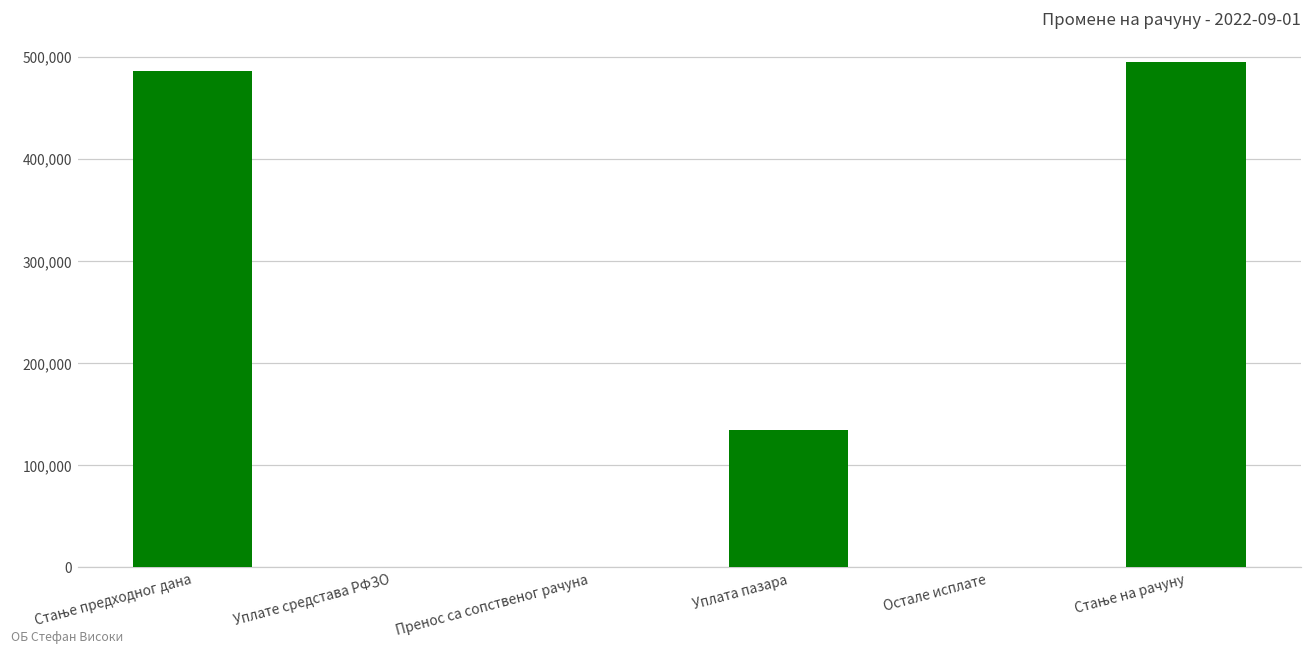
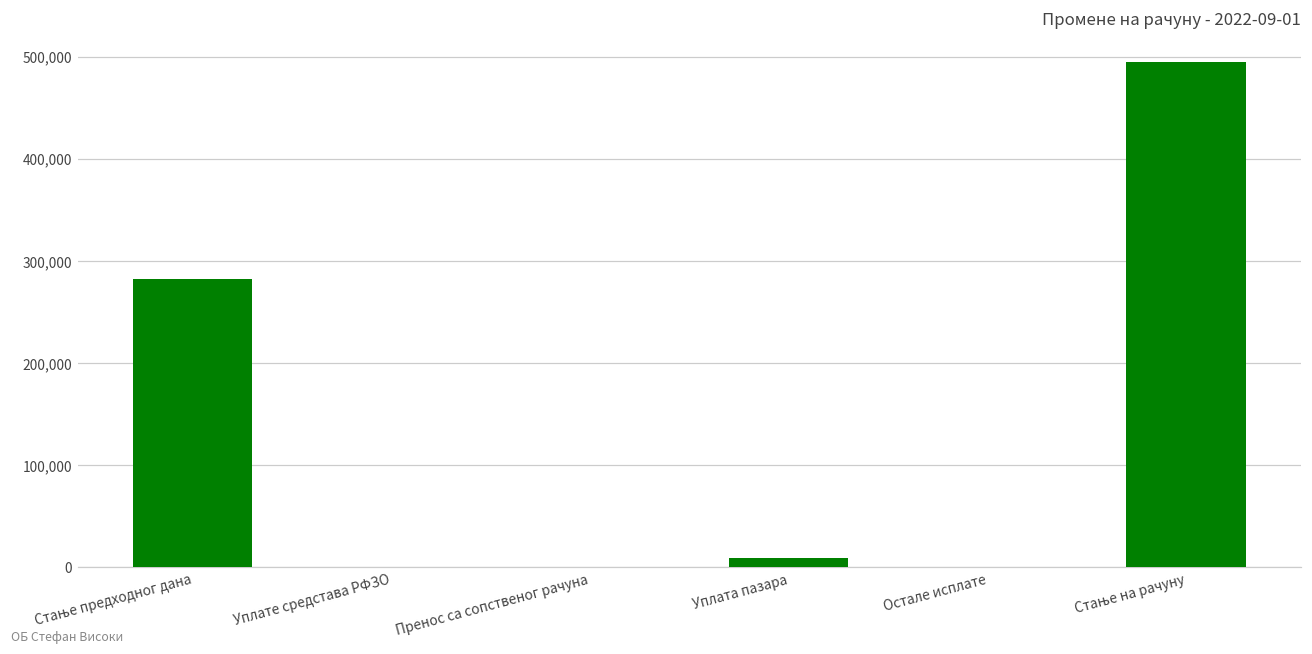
  {
-   "Стање предходног дана": "490,000",
+   "Стање предходног дана": "280,000",
    "Уплате средстава РФЗО": "0",
    "Пренос са сопственог рачуна": "0",
-   "Уплата пазара": "130,000",
+   "Уплата пазара": "10,000",
    "Остале исплате": "0",
    "Стање на рачуну": "490,000"
  }
